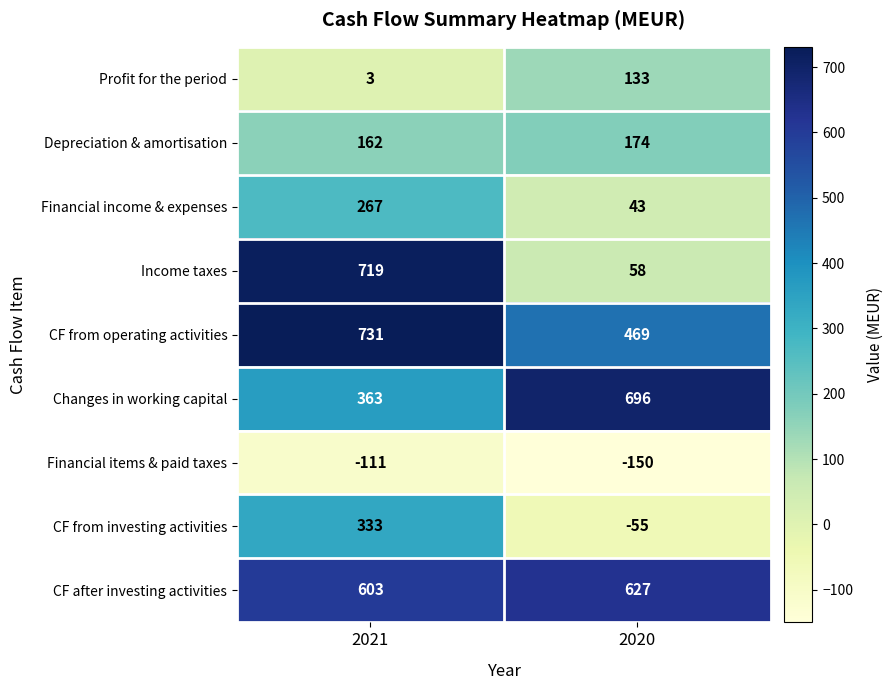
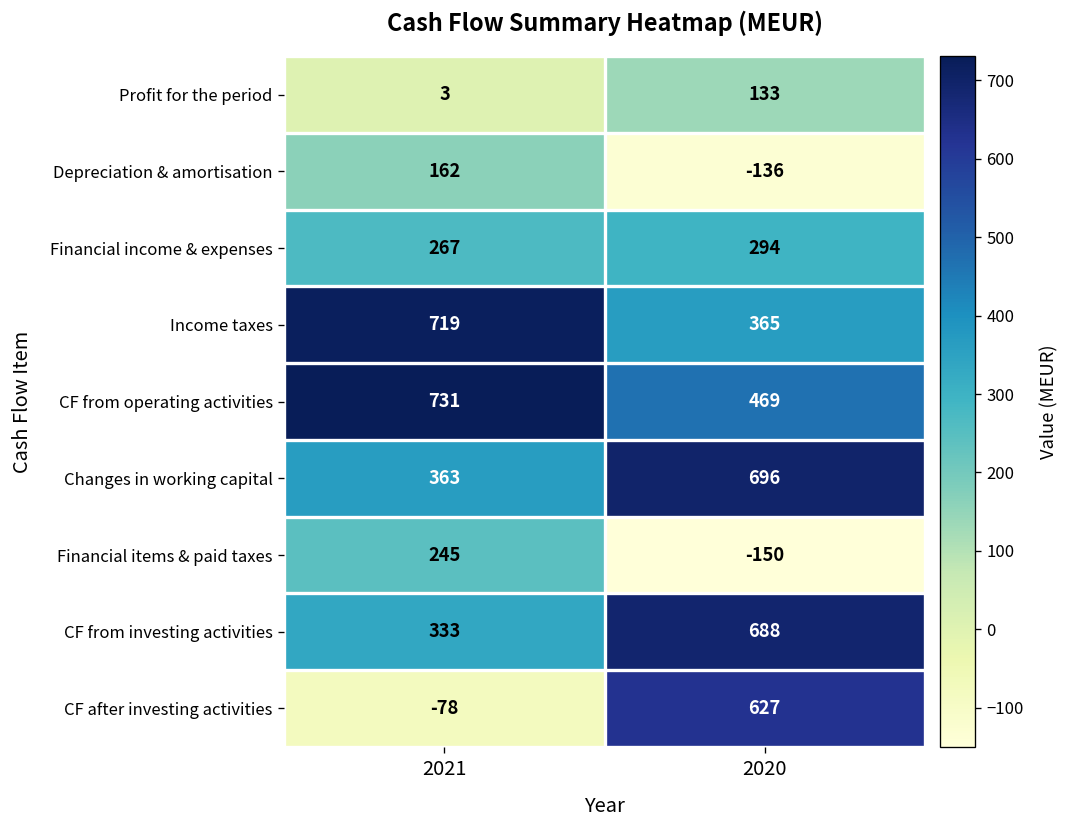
  {
    "Profit for the period": {
      "2021": 3,
      "2020": 133
    },
    "Depreciation & amortisation": {
      "2021": 162,
-     "2020": 174
+     "2020": -136
    },
    "Financial income & expenses": {
      "2021": 267,
-     "2020": 43
+     "2020": 294
    },
    "Income taxes": {
      "2021": 719,
-     "2020": 58
+     "2020": 365
    },
    "CF from operating activities": {
      "2021": 731,
      "2020": 469
    },
    "Changes in working capital": {
      "2021": 363,
      "2020": 696
    },
    "Financial items & paid taxes": {
-     "2021": -111,
+     "2021": 245,
      "2020": -150
    },
    "CF from investing activities": {
      "2021": 333,
-     "2020": -55
+     "2020": 688
    },
    "CF after investing activities": {
-     "2021": 603,
+     "2021": -78,
      "2020": 627
    }
  }
